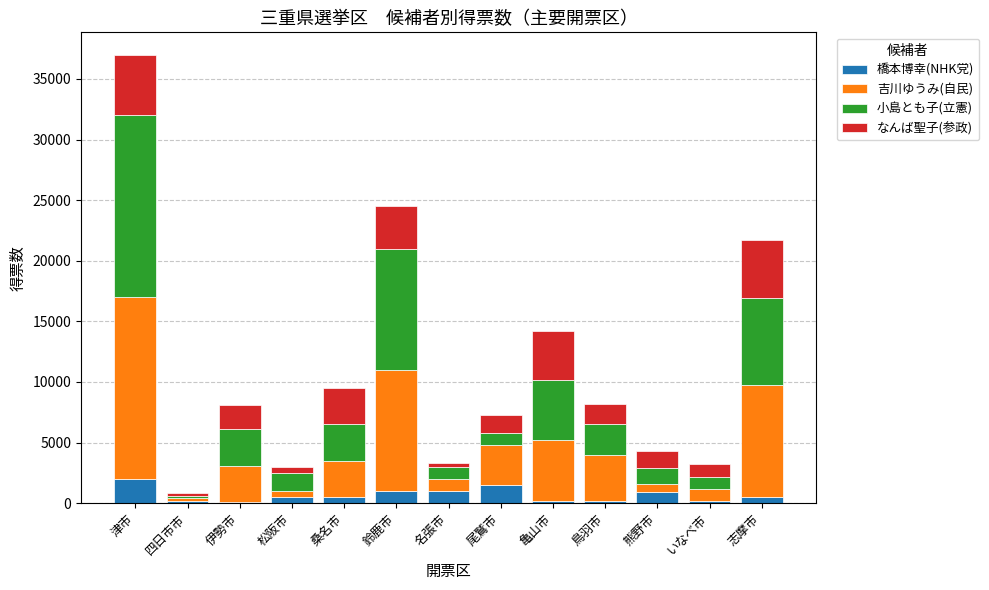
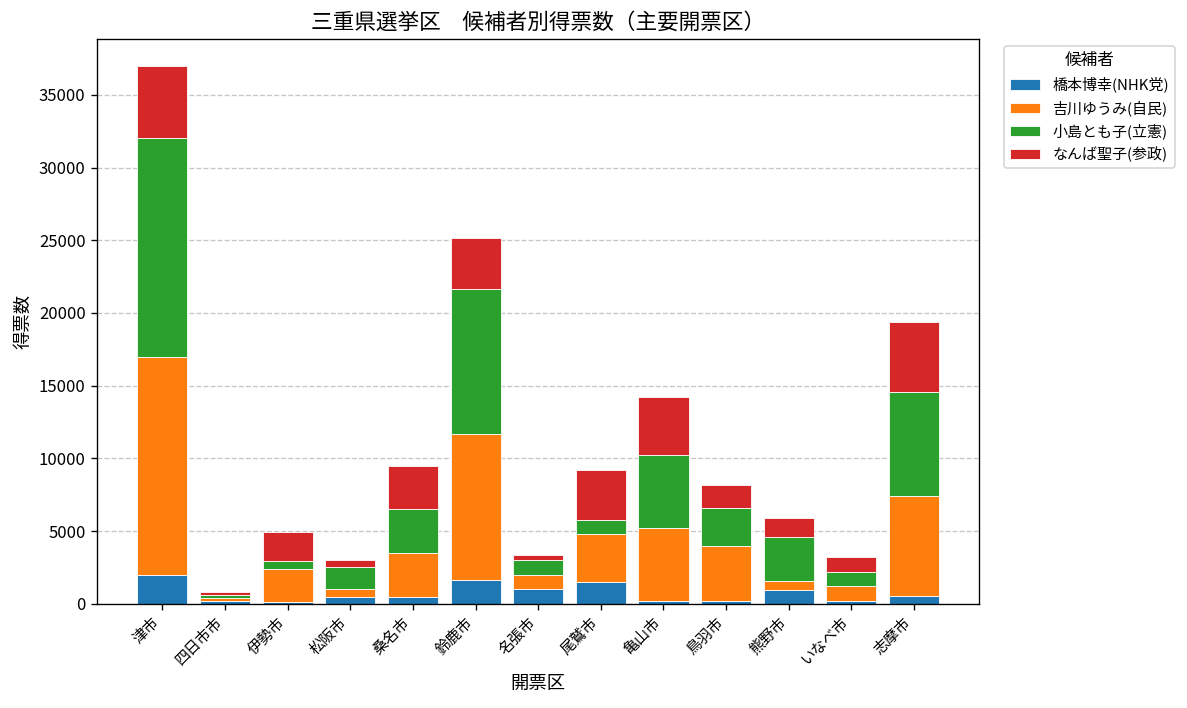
  {
    "橋本博幸(NHK党)": {
      "津市": 2000,
      "松阪市": 500,
      "桑名市": 500,
-     "鈴鹿市": 1000,
+     "鈴鹿市": 1700,
      "名張市": 1000,
      "尾鷲市": 1500,
      "熊野市": 900,
      "志摩市": 500
    },
    "吉川ゆうみ(自民)": {
      "津市": 15000,
-     "伊勢市": 3000,
+     "伊勢市": 2300,
      "松阪市": 500,
      "桑名市": 3000,
      "鈴鹿市": 10000,
      "名張市": 1000,
      "尾鷲市": 3300,
      "亀山市": 5000,
      "鳥羽市": 3800,
      "熊野市": 600,
      "いなべ市": 1000,
-     "志摩市": 9200
+     "志摩市": 6900
    },
    "小島とも子(立憲)": {
      "津市": 15000,
-     "伊勢市": 3000,
+     "伊勢市": 500,
      "松阪市": 1500,
      "桑名市": 3000,
      "鈴鹿市": 10000,
      "名張市": 1000,
      "尾鷲市": 1000,
      "亀山市": 5000,
      "鳥羽市": 2600,
-     "熊野市": 1400,
+     "熊野市": 3000,
      "いなべ市": 1000,
      "志摩市": 7100
    },
    "なんば聖子(参政)": {
      "津市": 5000,
      "伊勢市": 2000,
      "松阪市": 500,
      "桑名市": 3000,
      "鈴鹿市": 3500,
      "名張市": 300,
-     "尾鷲市": 1500,
+     "尾鷲市": 3400,
      "亀山市": 4000,
      "鳥羽市": 1600,
      "熊野市": 1400,
      "いなべ市": 1000,
      "志摩市": 4800
    }
  }
